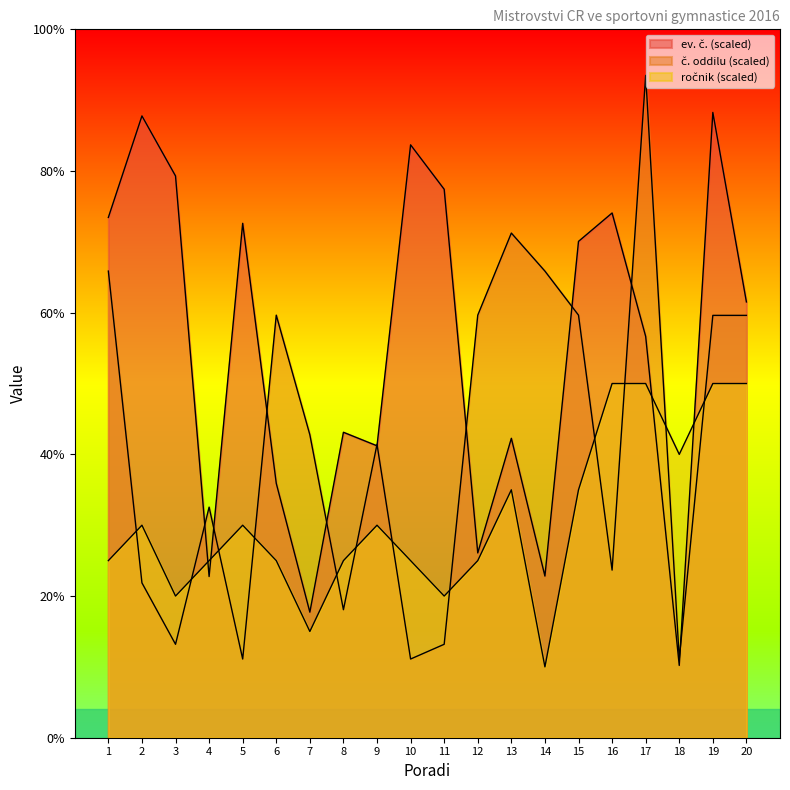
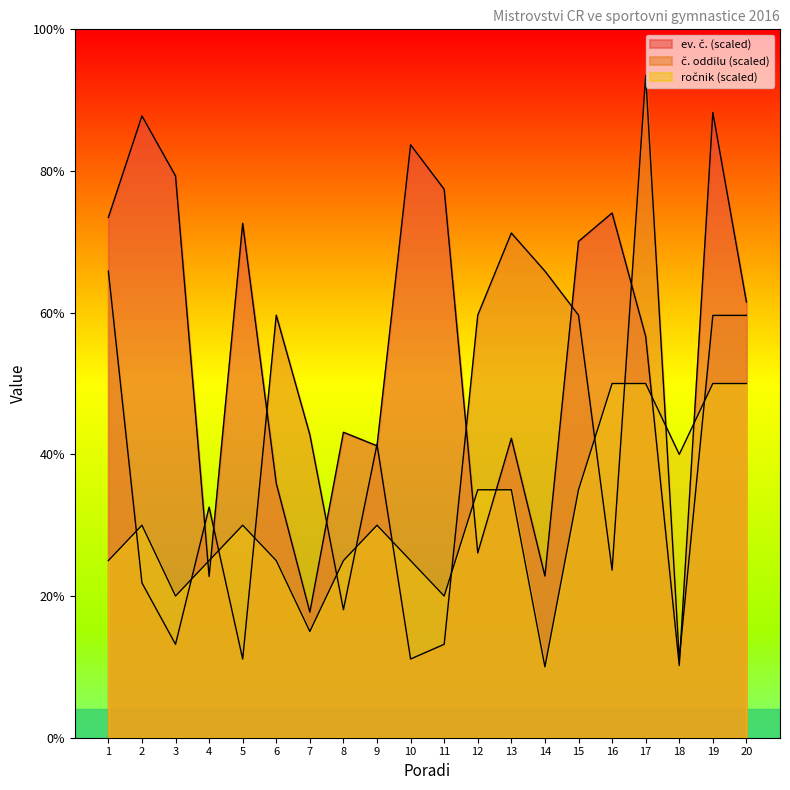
  {
    "ročnik (scaled)": {
      "1": "25%",
      "2": "30%",
      "3": "20%",
      "4": "25%",
      "5": "30%",
      "6": "25%",
      "7": "15%",
      "8": "25%",
      "9": "30%",
      "10": "25%",
      "11": "20%",
-     "12": "25%",
+     "12": "35%",
      "13": "35%",
      "14": "10%",
      "15": "35%",
      "16": "50%",
      "17": "50%",
      "18": "40%",
      "19": "50%",
      "20": "50%"
    }
  }
